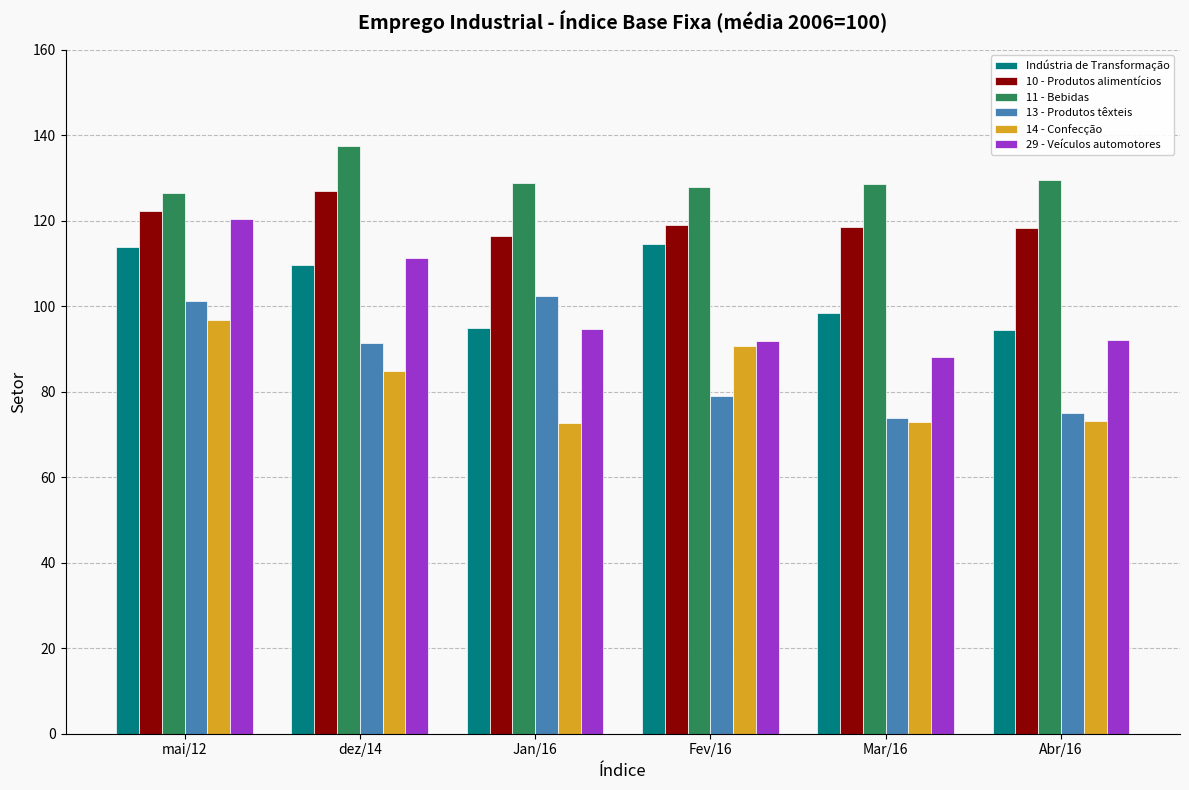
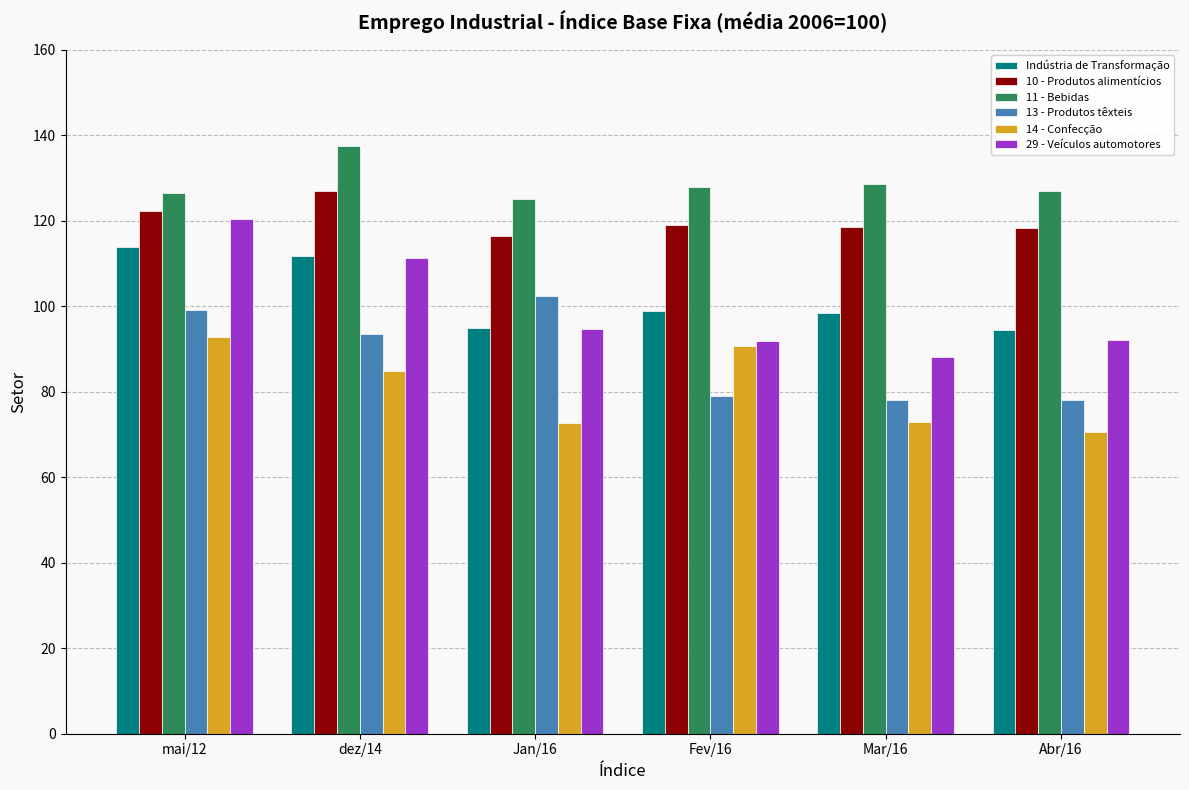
  {
    "Indústria de Transformação": {
      "mai/12": 114,
-     "dez/14": 110,
+     "dez/14": 112,
      "Jan/16": 95,
-     "Fev/16": 115,
+     "Fev/16": 99,
      "Mar/16": 98,
      "Abr/16": 95
    },
    "10 - Produtos alimentícios": {
      "mai/12": 122,
      "dez/14": 127,
      "Jan/16": 117,
      "Fev/16": 119,
      "Mar/16": 119,
      "Abr/16": 118
    },
    "11 - Bebidas": {
      "mai/12": 127,
      "dez/14": 138,
-     "Jan/16": 129,
+     "Jan/16": 125,
      "Fev/16": 128,
      "Mar/16": 129,
-     "Abr/16": 130
+     "Abr/16": 127
    },
    "13 - Produtos têxteis": {
-     "mai/12": 101,
-     "dez/14": 92,
+     "mai/12": 99,
+     "dez/14": 94,
      "Jan/16": 102,
      "Fev/16": 79,
-     "Mar/16": 74,
-     "Abr/16": 75
+     "Mar/16": 78,
+     "Abr/16": 78
    },
    "14 - Confecção": {
-     "mai/12": 97,
+     "mai/12": 93,
      "dez/14": 85,
      "Jan/16": 73,
      "Fev/16": 91,
      "Mar/16": 73,
-     "Abr/16": 73
+     "Abr/16": 71
    },
    "29 - Veículos automotores": {
      "mai/12": 121,
      "dez/14": 111,
      "Jan/16": 95,
      "Fev/16": 92,
      "Mar/16": 88,
      "Abr/16": 92
    }
  }
